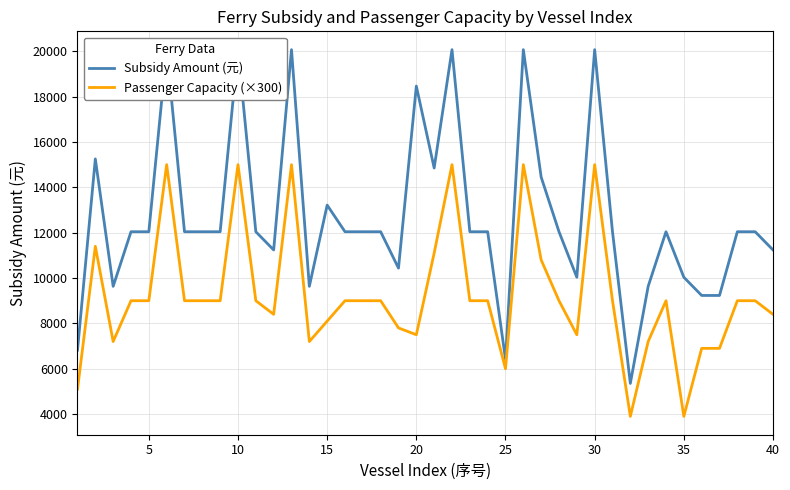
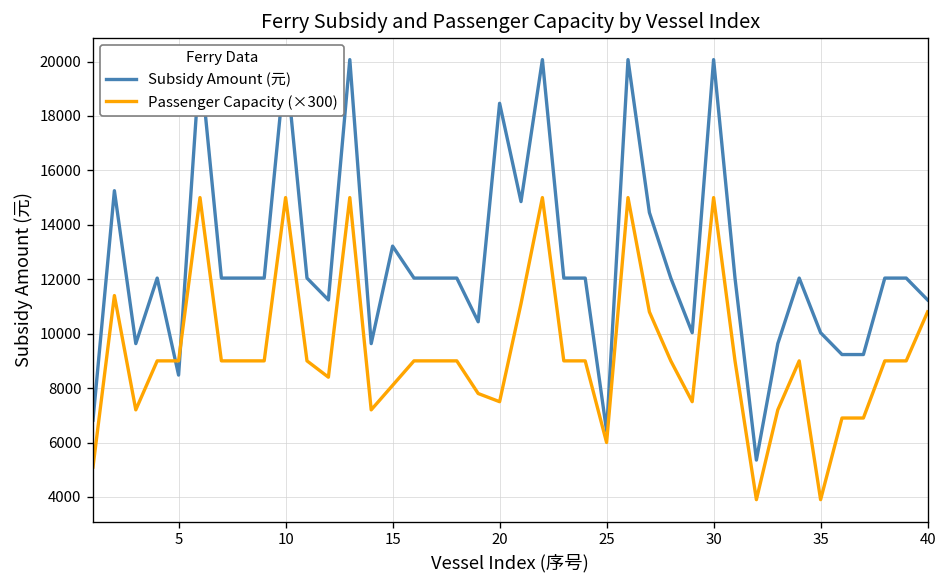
  {
    "Subsidy Amount (元)": {
-     "5": 12000,
+     "5": 8500,
      "15": 13200,
      "20": 18500,
      "25": 6400,
      "30": 20100,
      "35": 10000,
      "40": 11200
    },
    "Passenger Capacity (×300)": {
      "5": 9000,
      "10": 15000,
      "15": 8100,
      "20": 7500,
      "25": 6000,
      "30": 15000,
      "35": 3900,
-     "40": 8400
+     "40": 10800
    }
  }
